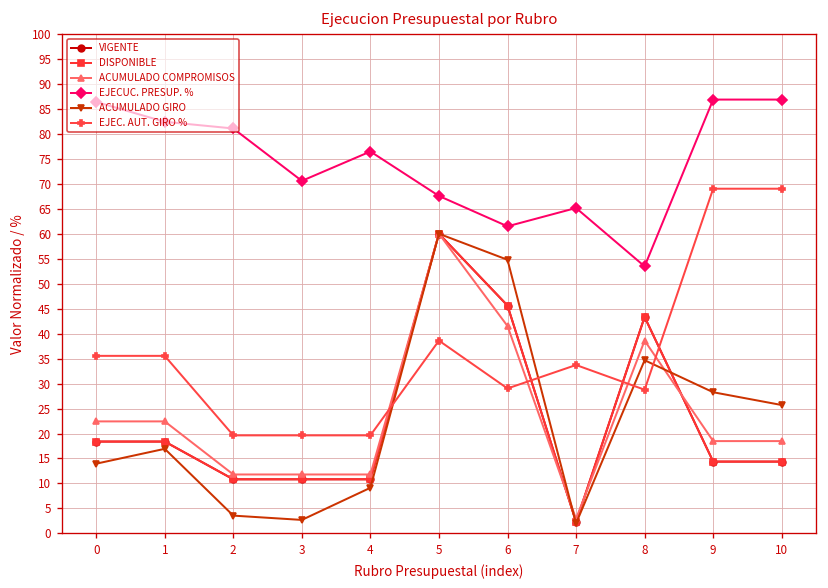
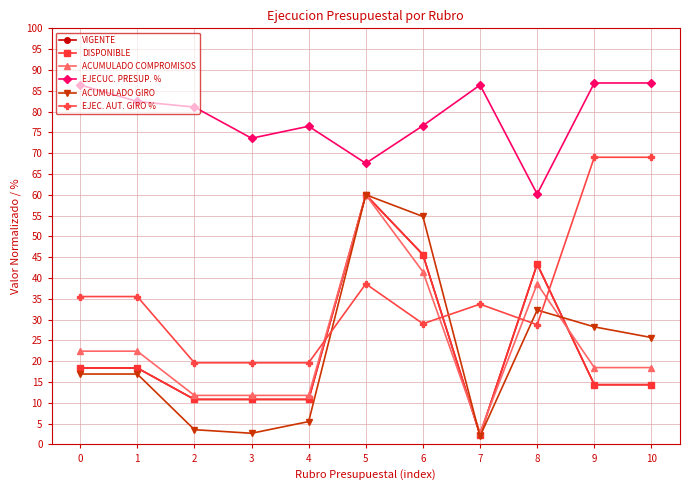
  {
    "EJECUC. PRESUP. %": {
-     "3": 71,
+     "3": 74,
      "4": 76,
      "5": 68,
-     "6": 61,
-     "7": 65,
-     "8": 53,
+     "6": 77,
+     "7": 86,
+     "8": 60,
      "9": 87,
      "10": 87
    },
    "ACUMULADO GIRO": {
-     "0": 14,
+     "0": 17,
      "1": 17,
      "2": 4,
      "3": 3,
-     "4": 9,
+     "4": 6,
      "6": 55,
-     "8": 35,
+     "8": 32,
      "9": 28,
      "10": 26
    }
  }
